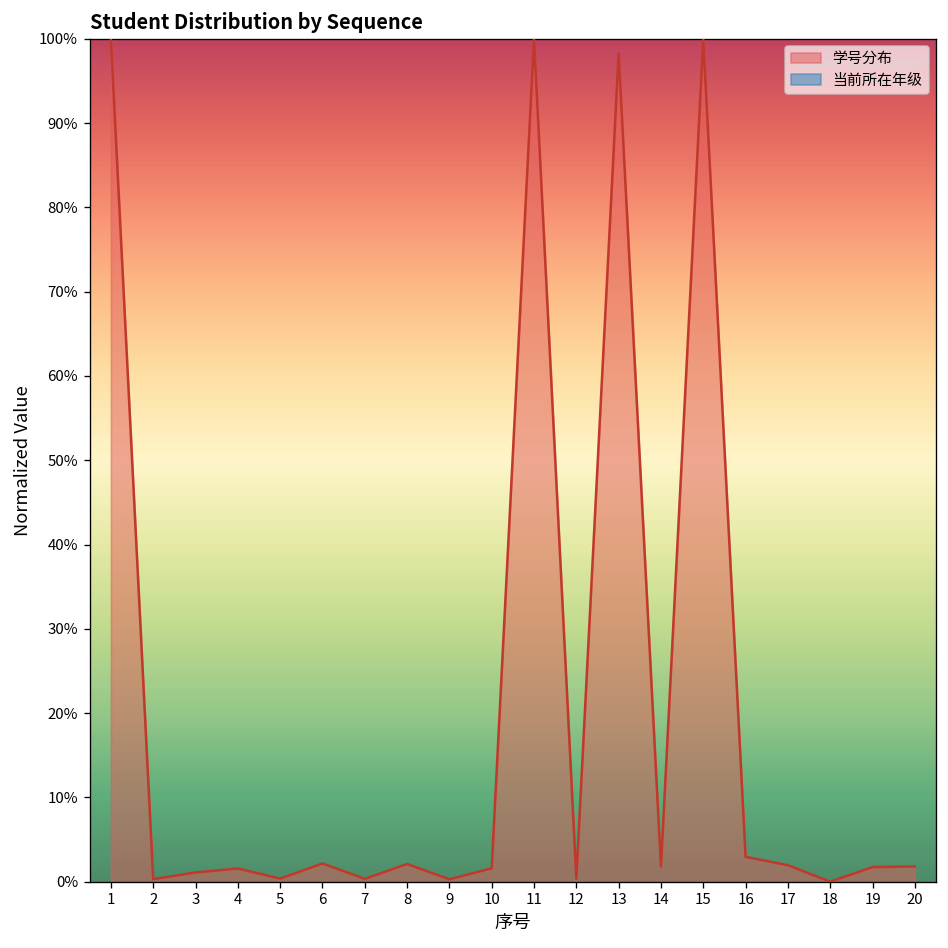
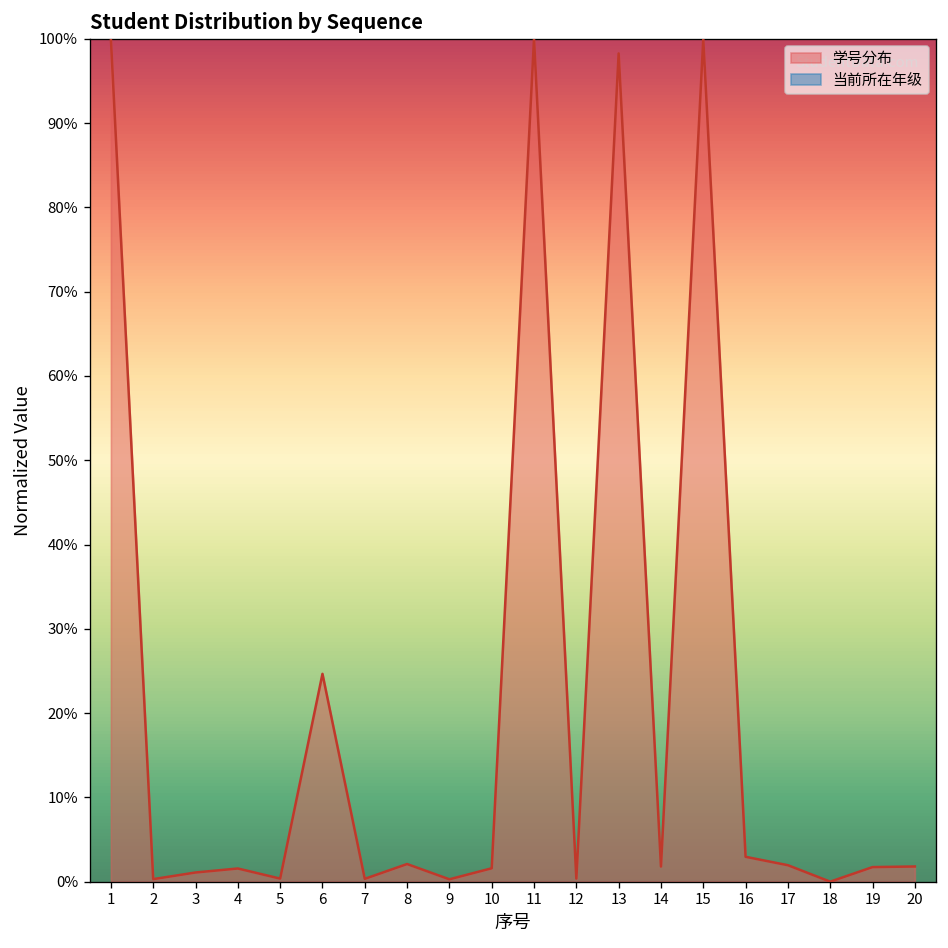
  {
    "1": "100%",
    "2": "0%",
    "3": "1%",
    "4": "2%",
    "5": "0%",
-   "6": "2%",
+   "6": "25%",
    "7": "0%",
    "8": "2%",
    "9": "0%",
    "10": "2%",
    "11": "100%",
    "12": "0%",
    "13": "98%",
    "14": "2%",
    "15": "100%",
    "16": "3%",
    "17": "2%",
    "18": "0%",
    "19": "2%",
    "20": "2%"
  }
